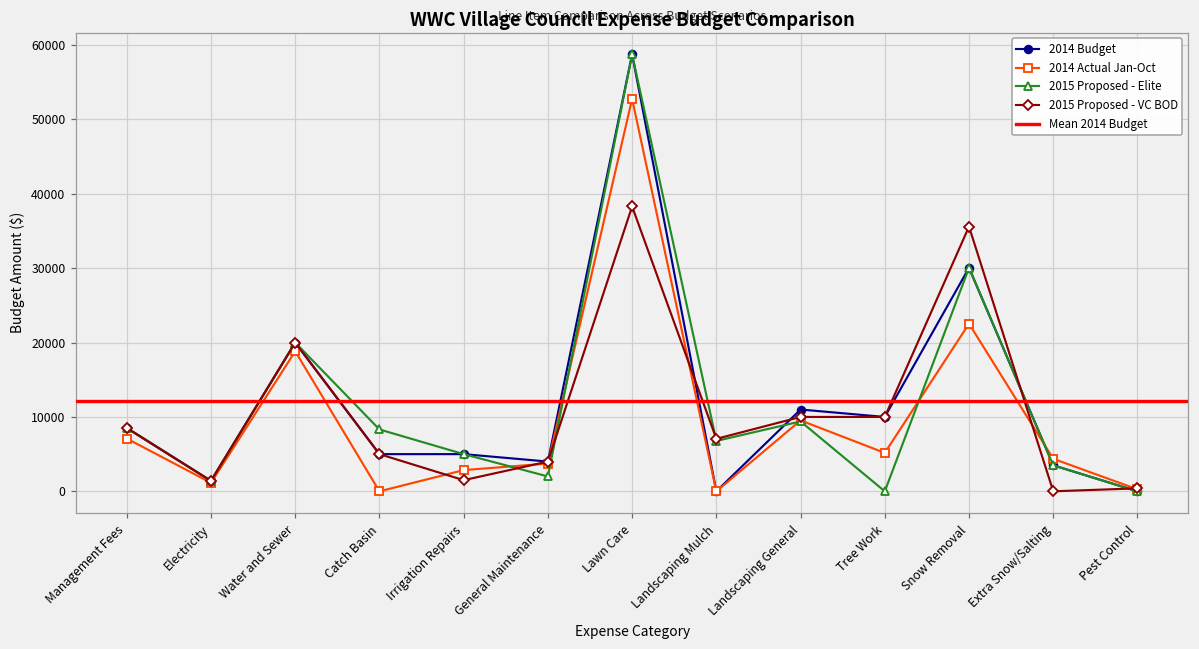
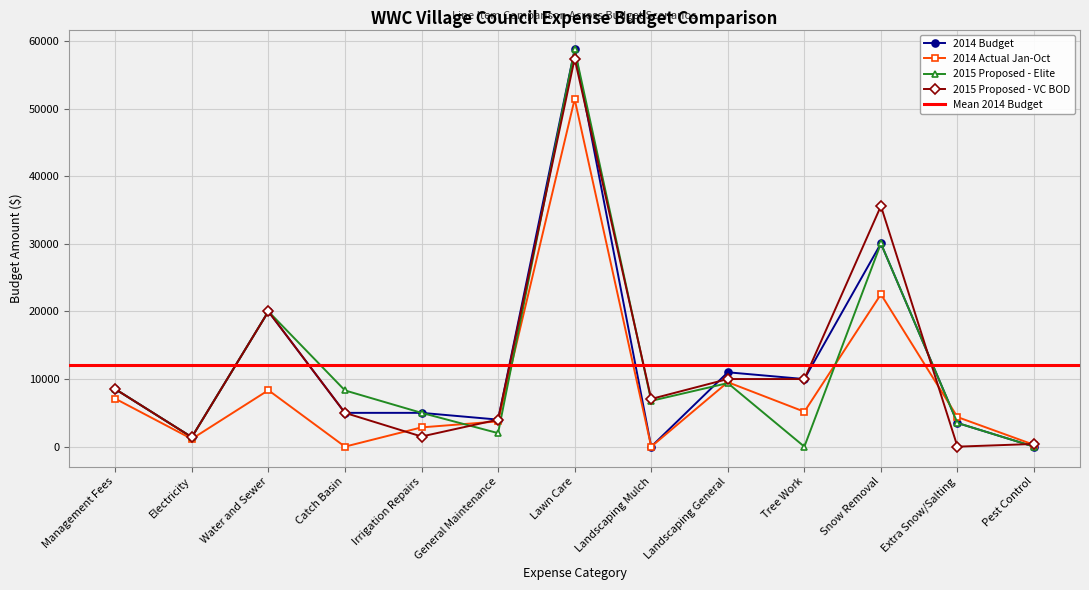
  {
    "2014 Budget": {
      "Landscaping General": 11000
    },
    "2014 Actual Jan-Oct": {
      "Management Fees": 7000,
-     "Water and Sewer": 19000,
+     "Water and Sewer": 8000,
      "Catch Basin": 0,
      "Irrigation Repairs": 3000,
-     "Lawn Care": 53000,
+     "Lawn Care": 51000,
      "Tree Work": 5000,
      "Snow Removal": 23000,
      "Extra Snow/Salting": 4000
    },
    "2015 Proposed - Elite": {
      "Catch Basin": 8000,
      "General Maintenance": 2000,
      "Tree Work": 0
    },
    "2015 Proposed - VC BOD": {
      "Irrigation Repairs": 2000,
-     "Lawn Care": 38000,
+     "Lawn Care": 57000,
      "Landscaping General": 10000,
      "Snow Removal": 36000,
      "Extra Snow/Salting": 0
    }
  }
